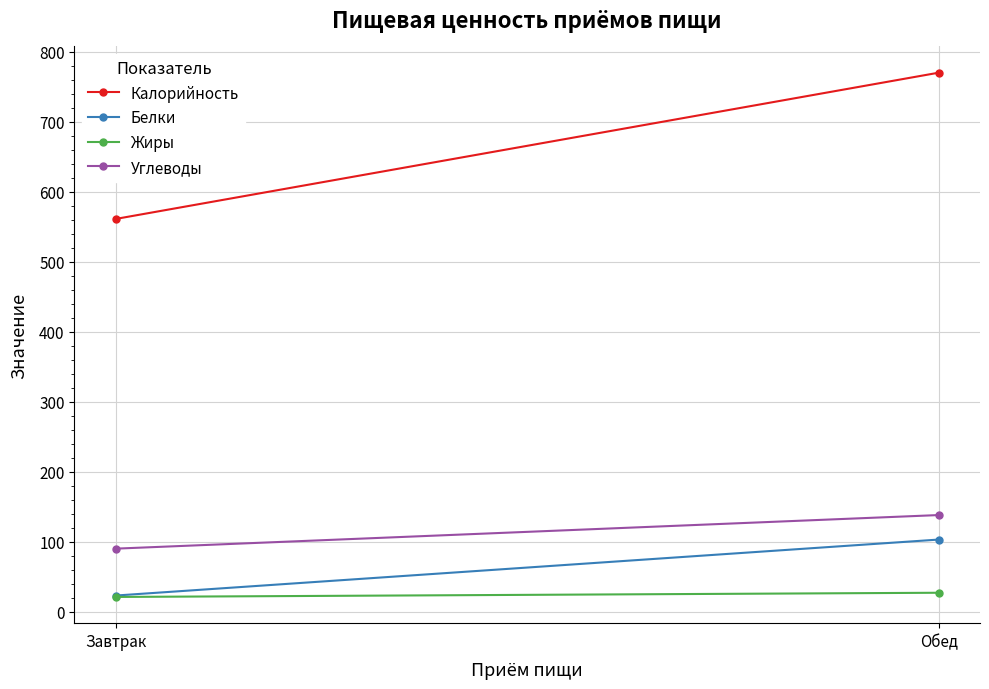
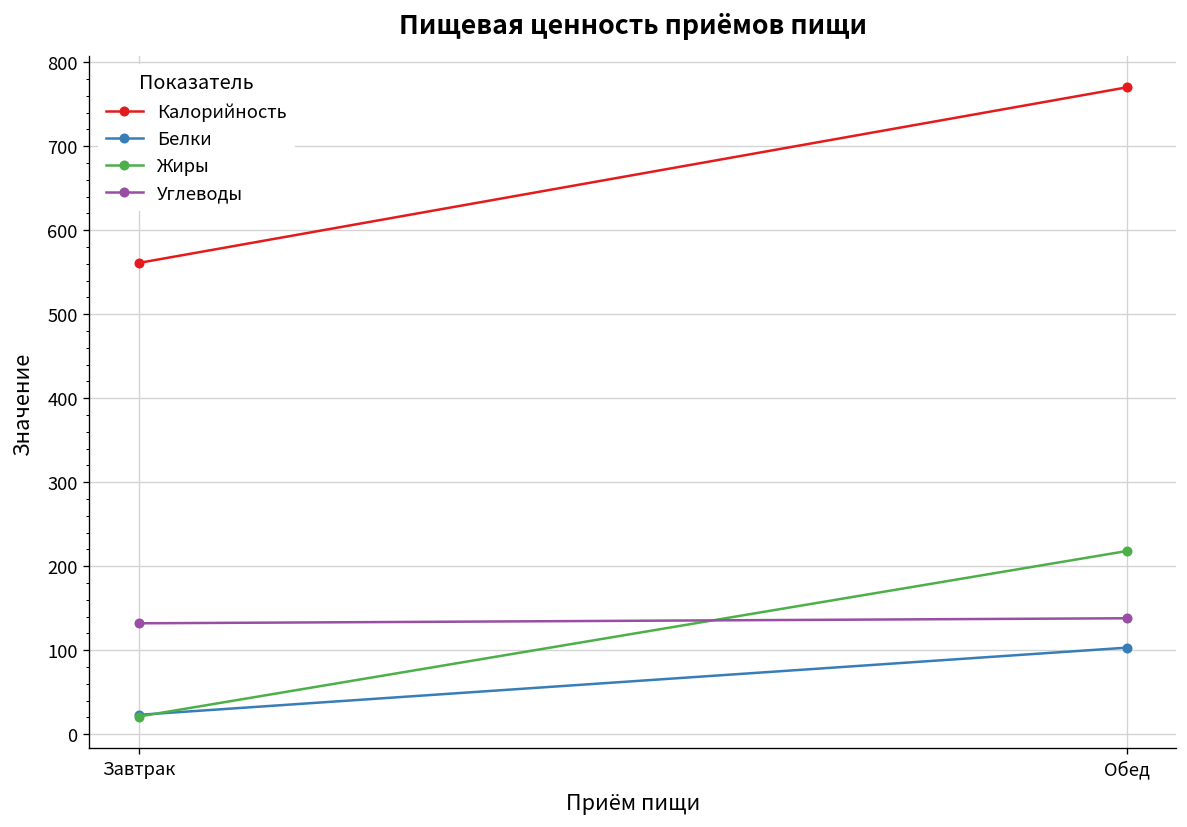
  {
    "Калорийность": {
      "Завтрак": 560,
      "Обед": 770
    },
    "Белки": {
      "Обед": 100
    },
    "Жиры": {
-     "Обед": 30
+     "Обед": 220
    },
    "Углеводы": {
-     "Завтрак": 90,
+     "Завтрак": 130,
      "Обед": 140
    }
  }
